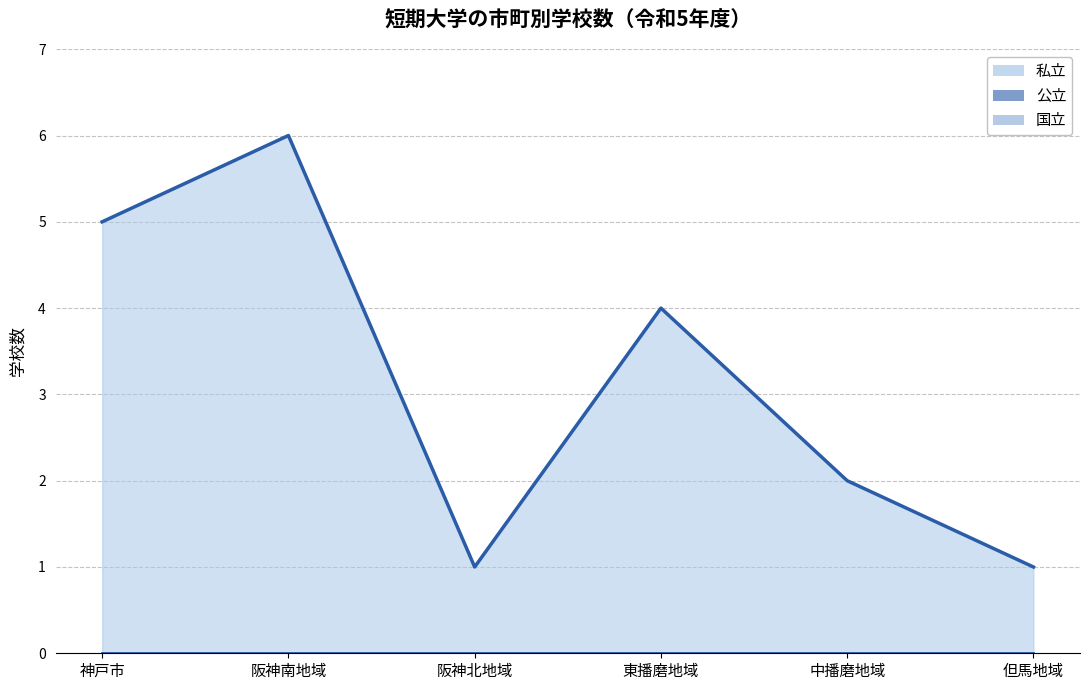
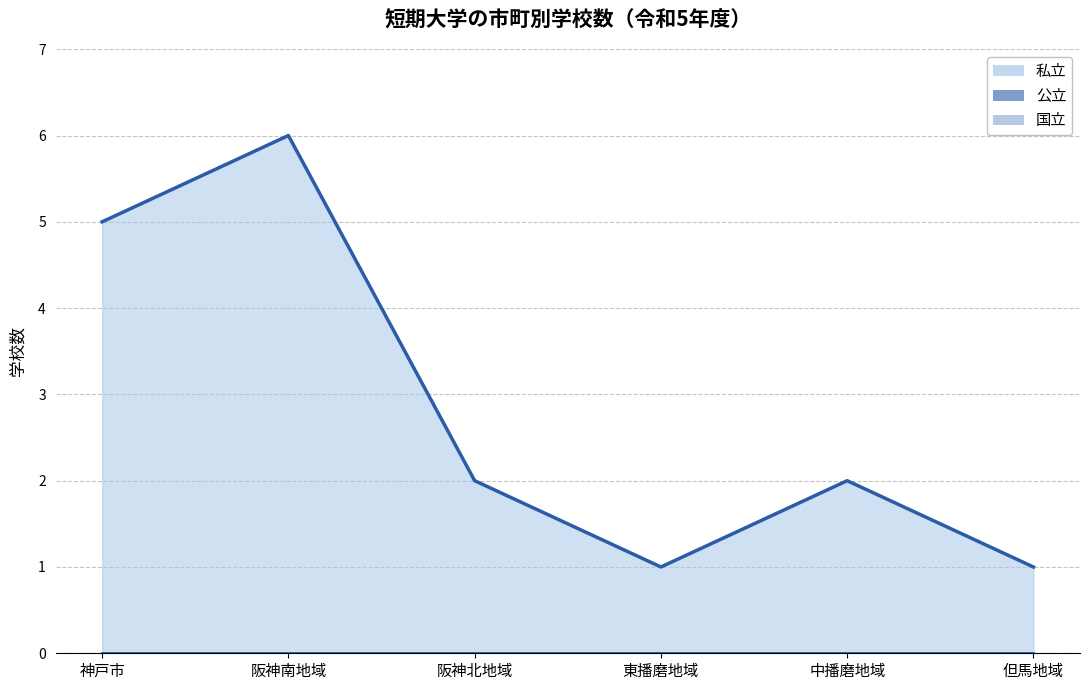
  {
    "公立": {
      "神戸市": 0,
      "阪神南地域": 0,
      "阪神北地域": 0,
      "東播磨地域": 0,
      "中播磨地域": 0,
      "但馬地域": 0
    },
    "私立": {
      "神戸市": 5,
      "阪神南地域": 6,
-     "阪神北地域": 1,
-     "東播磨地域": 4,
+     "阪神北地域": 2,
+     "東播磨地域": 1,
      "中播磨地域": 2,
      "但馬地域": 1
    }
  }
